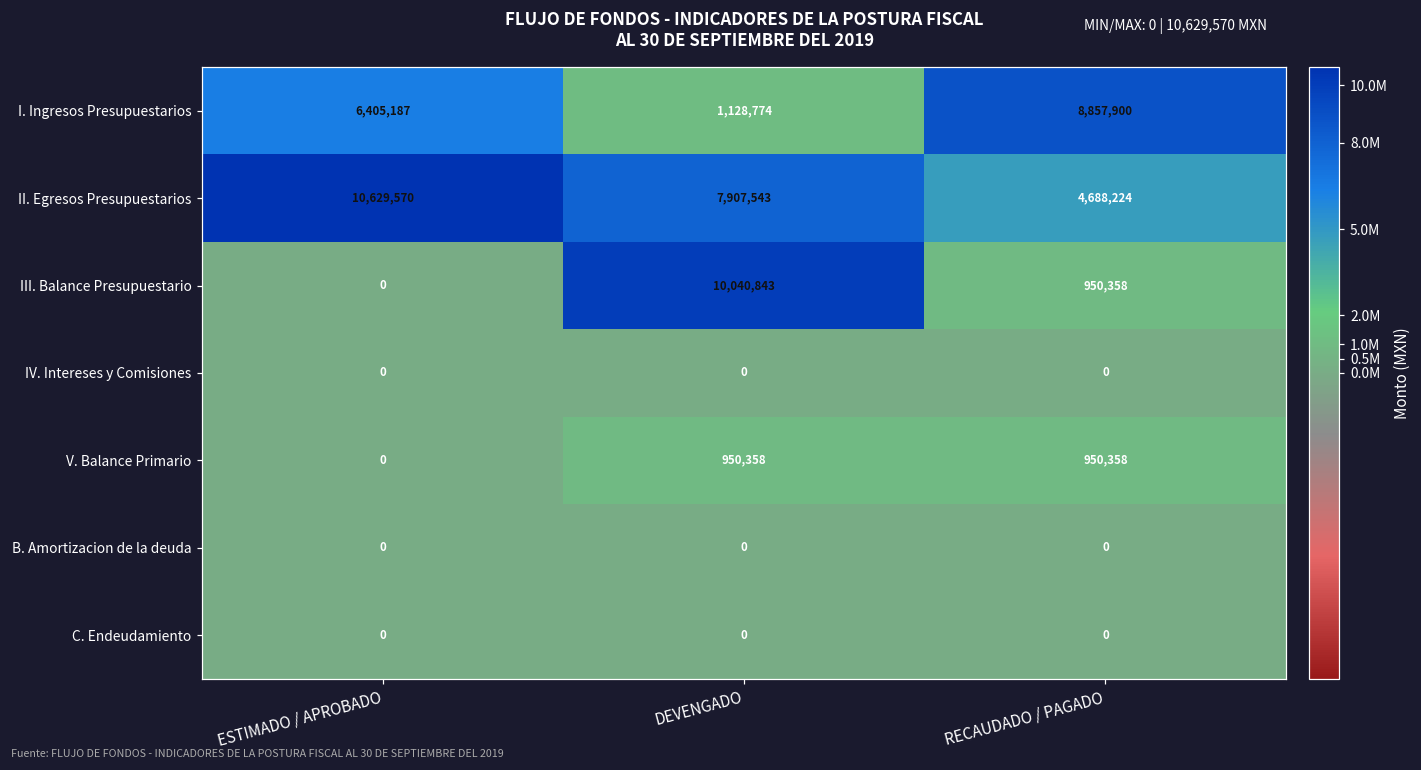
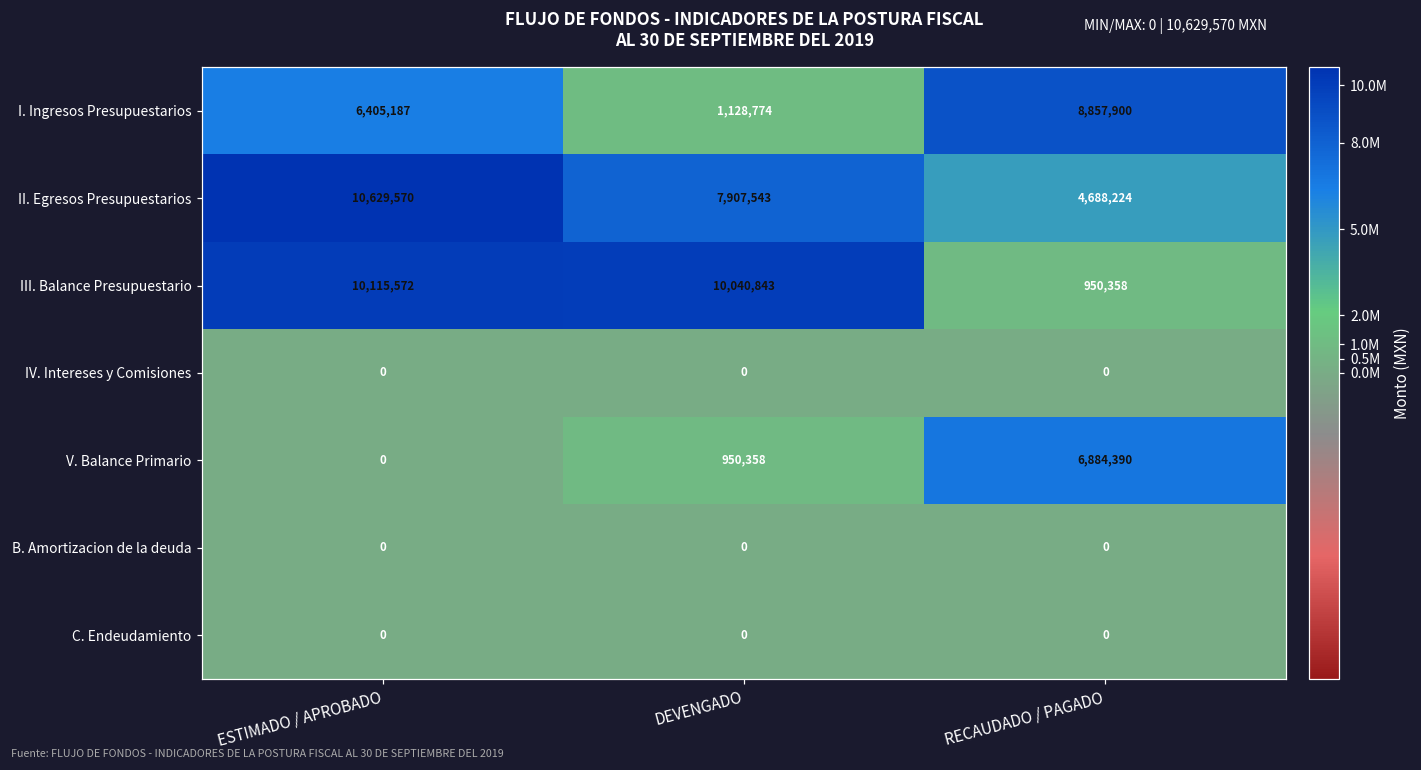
  {
    "I. Ingresos Presupuestarios": {
      "ESTIMADO / APROBADO": "6,405,187",
      "DEVENGADO": "1,128,774",
      "RECAUDADO / PAGADO": "8,857,900"
    },
    "II. Egresos Presupuestarios": {
      "ESTIMADO / APROBADO": "10,629,570",
      "DEVENGADO": "7,907,543",
      "RECAUDADO / PAGADO": "4,688,224"
    },
    "III. Balance Presupuestario": {
-     "ESTIMADO / APROBADO": "0",
+     "ESTIMADO / APROBADO": "10,115,572",
      "DEVENGADO": "10,040,843",
      "RECAUDADO / PAGADO": "950,358"
    },
    "IV. Intereses y Comisiones": {
      "ESTIMADO / APROBADO": "0",
      "DEVENGADO": "0",
      "RECAUDADO / PAGADO": "0"
    },
    "V. Balance Primario": {
      "ESTIMADO / APROBADO": "0",
      "DEVENGADO": "950,358",
-     "RECAUDADO / PAGADO": "950,358"
+     "RECAUDADO / PAGADO": "6,884,390"
    },
    "B. Amortizacion de la deuda": {
      "ESTIMADO / APROBADO": "0",
      "DEVENGADO": "0",
      "RECAUDADO / PAGADO": "0"
    },
    "C. Endeudamiento": {
      "ESTIMADO / APROBADO": "0",
      "DEVENGADO": "0",
      "RECAUDADO / PAGADO": "0"
    }
  }
